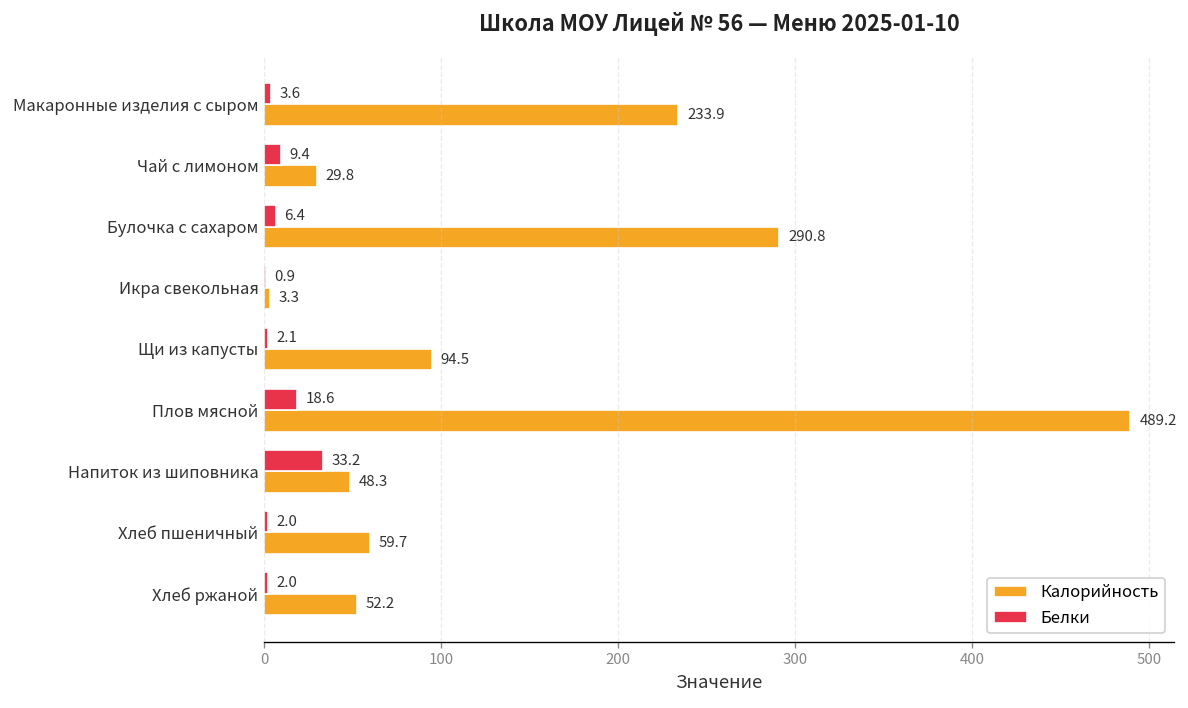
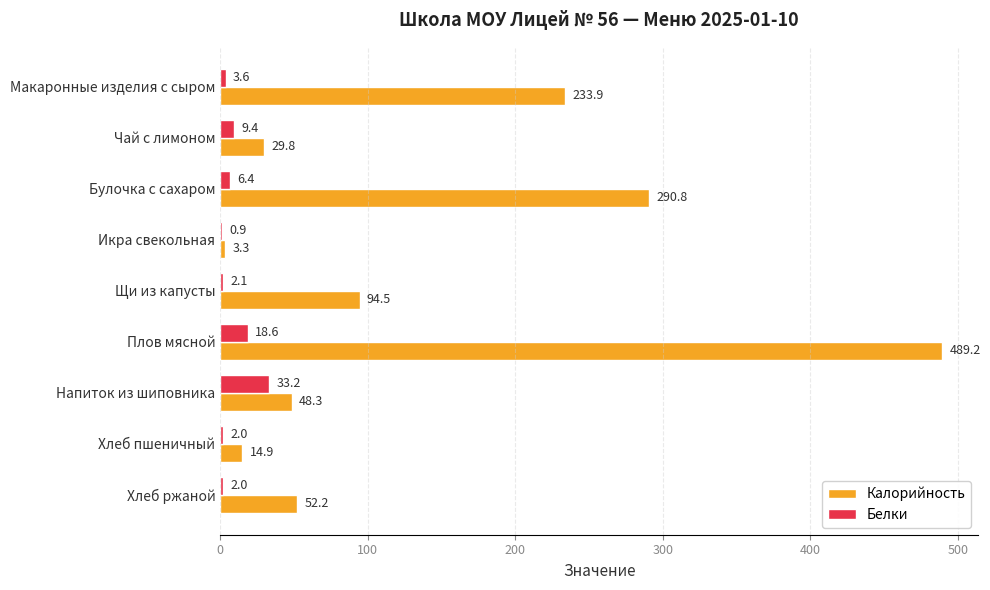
  {
    "Калорийность": {
      "Макаронные изделия с сыром": 233.9,
      "Чай с лимоном": 29.8,
      "Булочка с сахаром": 290.8,
      "Икра свекольная": 3.3,
      "Щи из капусты": 94.5,
      "Плов мясной": 489.2,
      "Напиток из шиповника": 48.3,
-     "Хлеб пшеничный": 59.7,
+     "Хлеб пшеничный": 14.9,
      "Хлеб ржаной": 52.2
    },
    "Белки": {
      "Макаронные изделия с сыром": 3.6,
      "Чай с лимоном": 9.4,
      "Булочка с сахаром": 6.4,
      "Икра свекольная": 0.9,
      "Щи из капусты": 2.1,
      "Плов мясной": 18.6,
      "Напиток из шиповника": 33.2,
      "Хлеб пшеничный": 2.0,
      "Хлеб ржаной": 2.0
    }
  }
